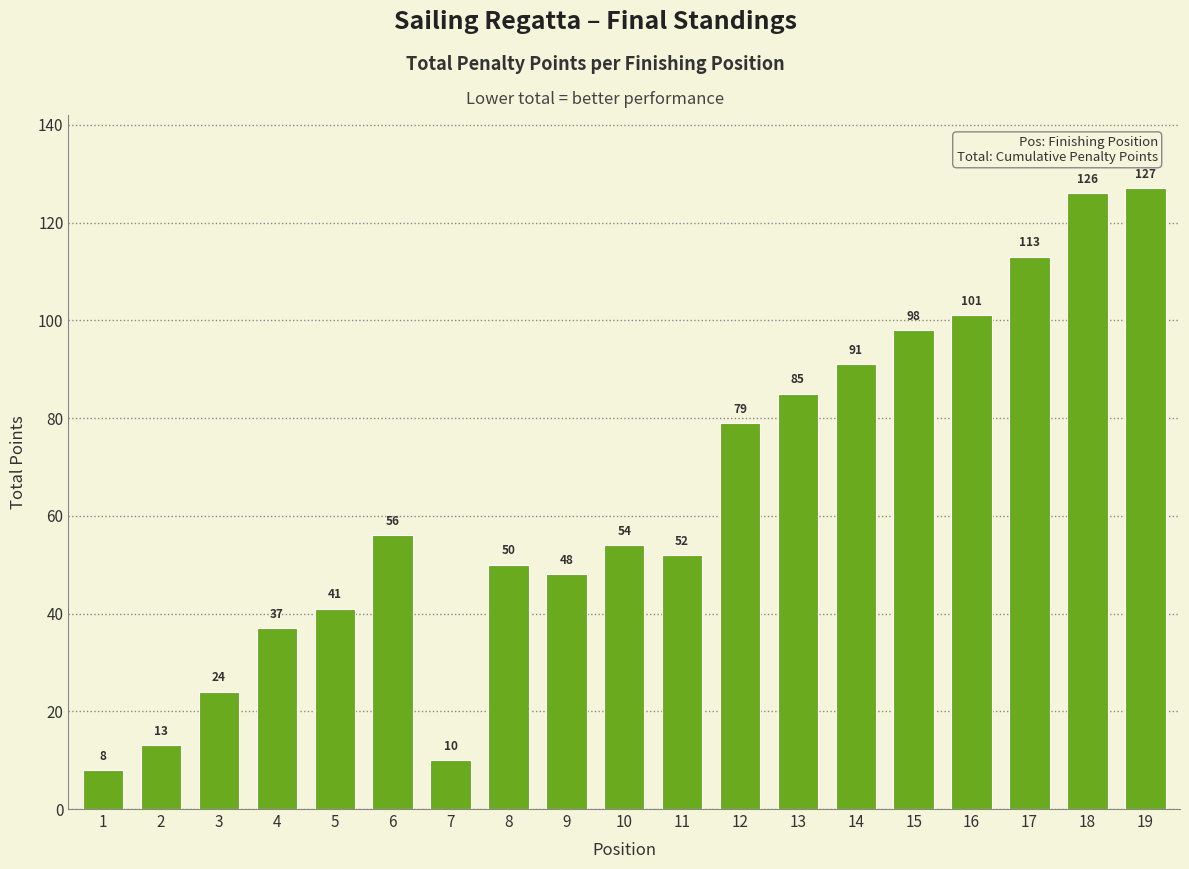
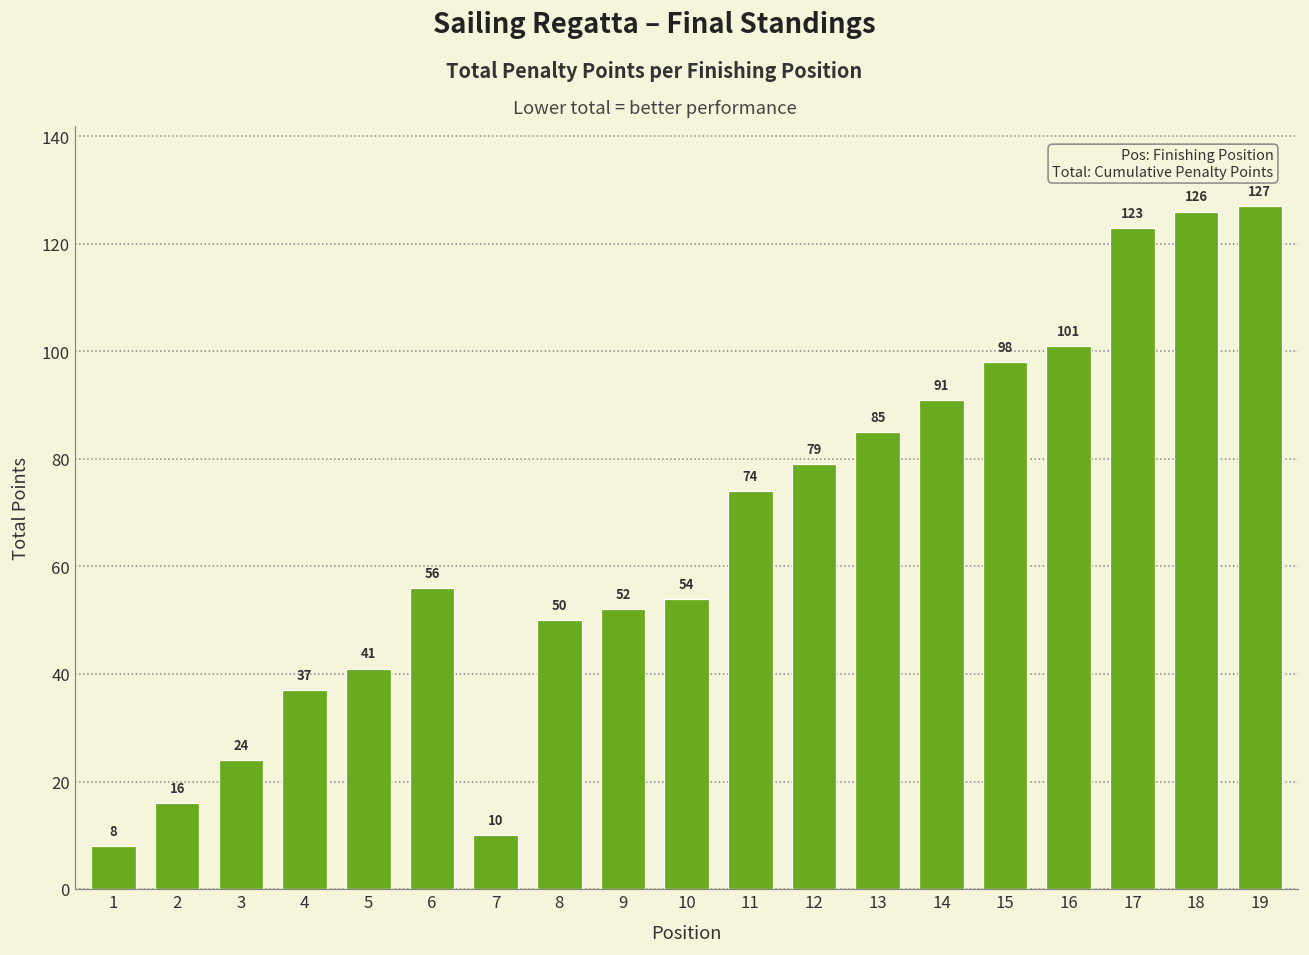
  {
    "1": 8,
-   "2": 13,
+   "2": 16,
    "3": 24,
    "4": 37,
    "5": 41,
    "6": 56,
    "7": 10,
    "8": 50,
-   "9": 48,
+   "9": 52,
    "10": 54,
-   "11": 52,
+   "11": 74,
    "12": 79,
    "13": 85,
    "14": 91,
    "15": 98,
    "16": 101,
-   "17": 113,
+   "17": 123,
    "18": 126,
    "19": 127
  }
